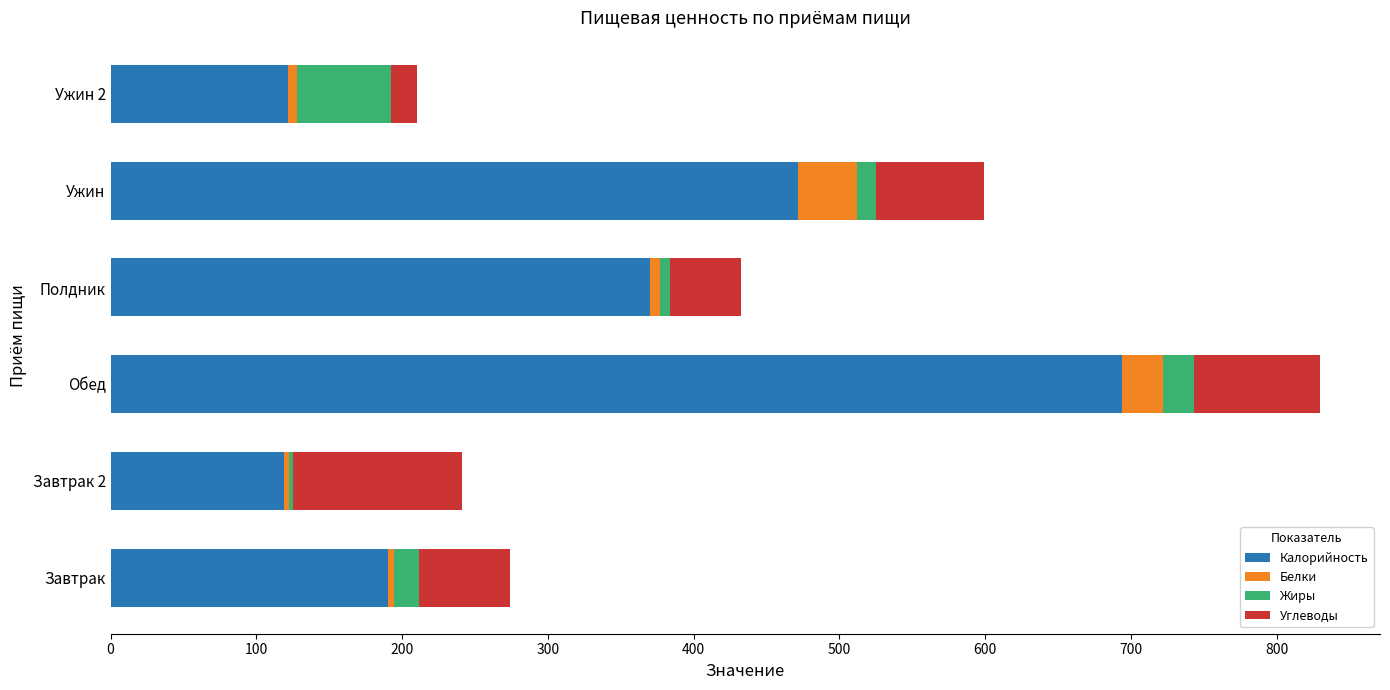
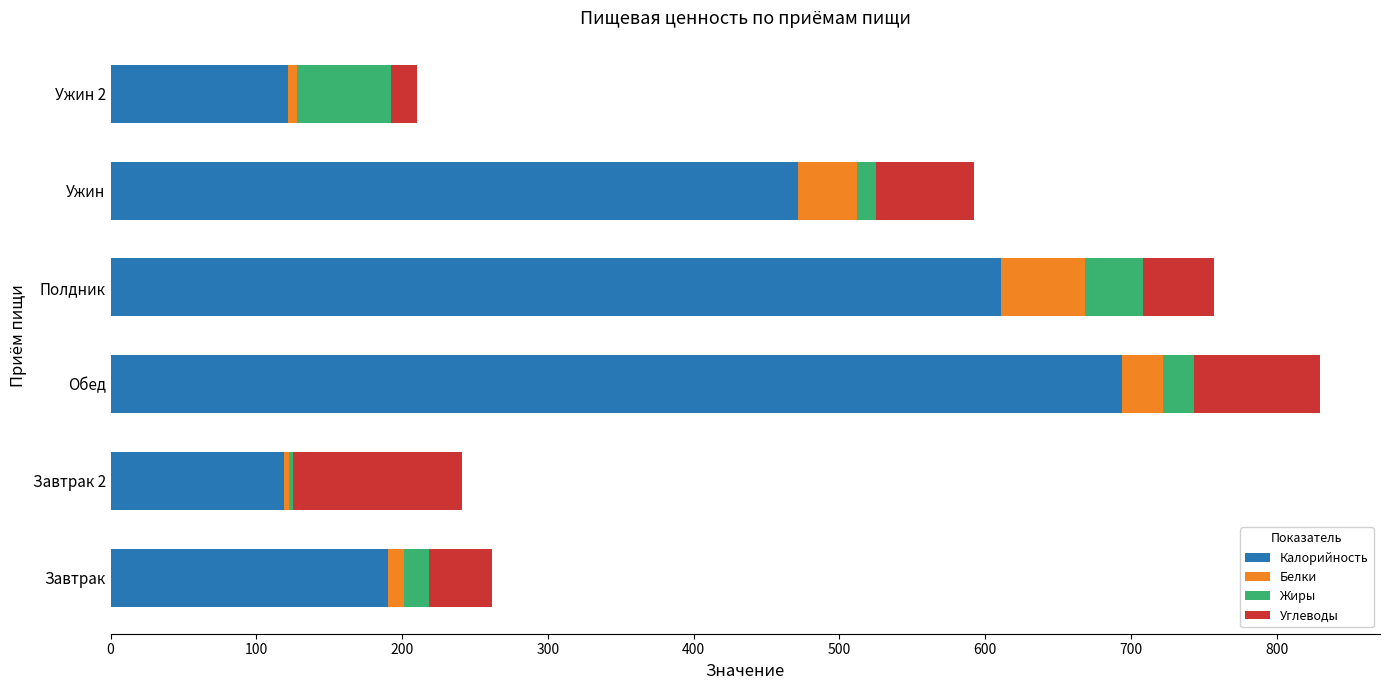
  {
    "Калорийность": {
      "Ужин 2": 122,
      "Ужин": 472,
-     "Полдник": 370,
+     "Полдник": 611,
      "Обед": 694,
      "Завтрак 2": 119,
      "Завтрак": 191
    },
    "Белки": {
      "Ужин 2": 6,
      "Ужин": 40,
-     "Полдник": 7,
+     "Полдник": 57,
      "Обед": 28,
      "Завтрак 2": 3,
-     "Завтрак": 4
+     "Завтрак": 11
    },
    "Жиры": {
      "Ужин 2": 65,
      "Ужин": 13,
-     "Полдник": 7,
+     "Полдник": 40,
      "Обед": 22,
      "Завтрак 2": 2,
      "Завтрак": 17
    },
    "Углеводы": {
      "Ужин 2": 17,
-     "Ужин": 74,
+     "Ужин": 67,
      "Полдник": 49,
      "Обед": 86,
      "Завтрак 2": 116,
-     "Завтрак": 63
+     "Завтрак": 43
    }
  }
